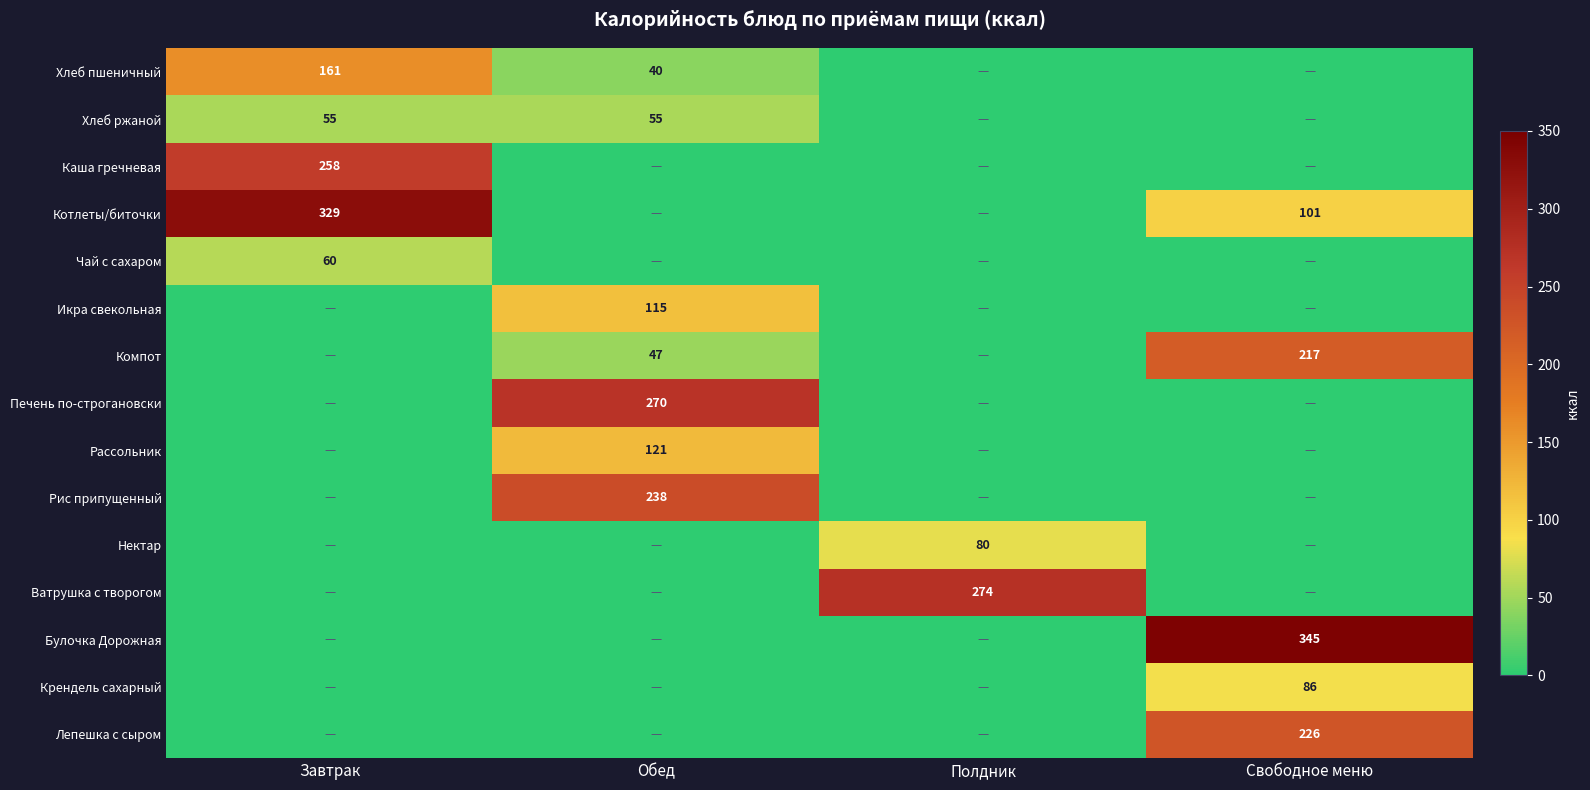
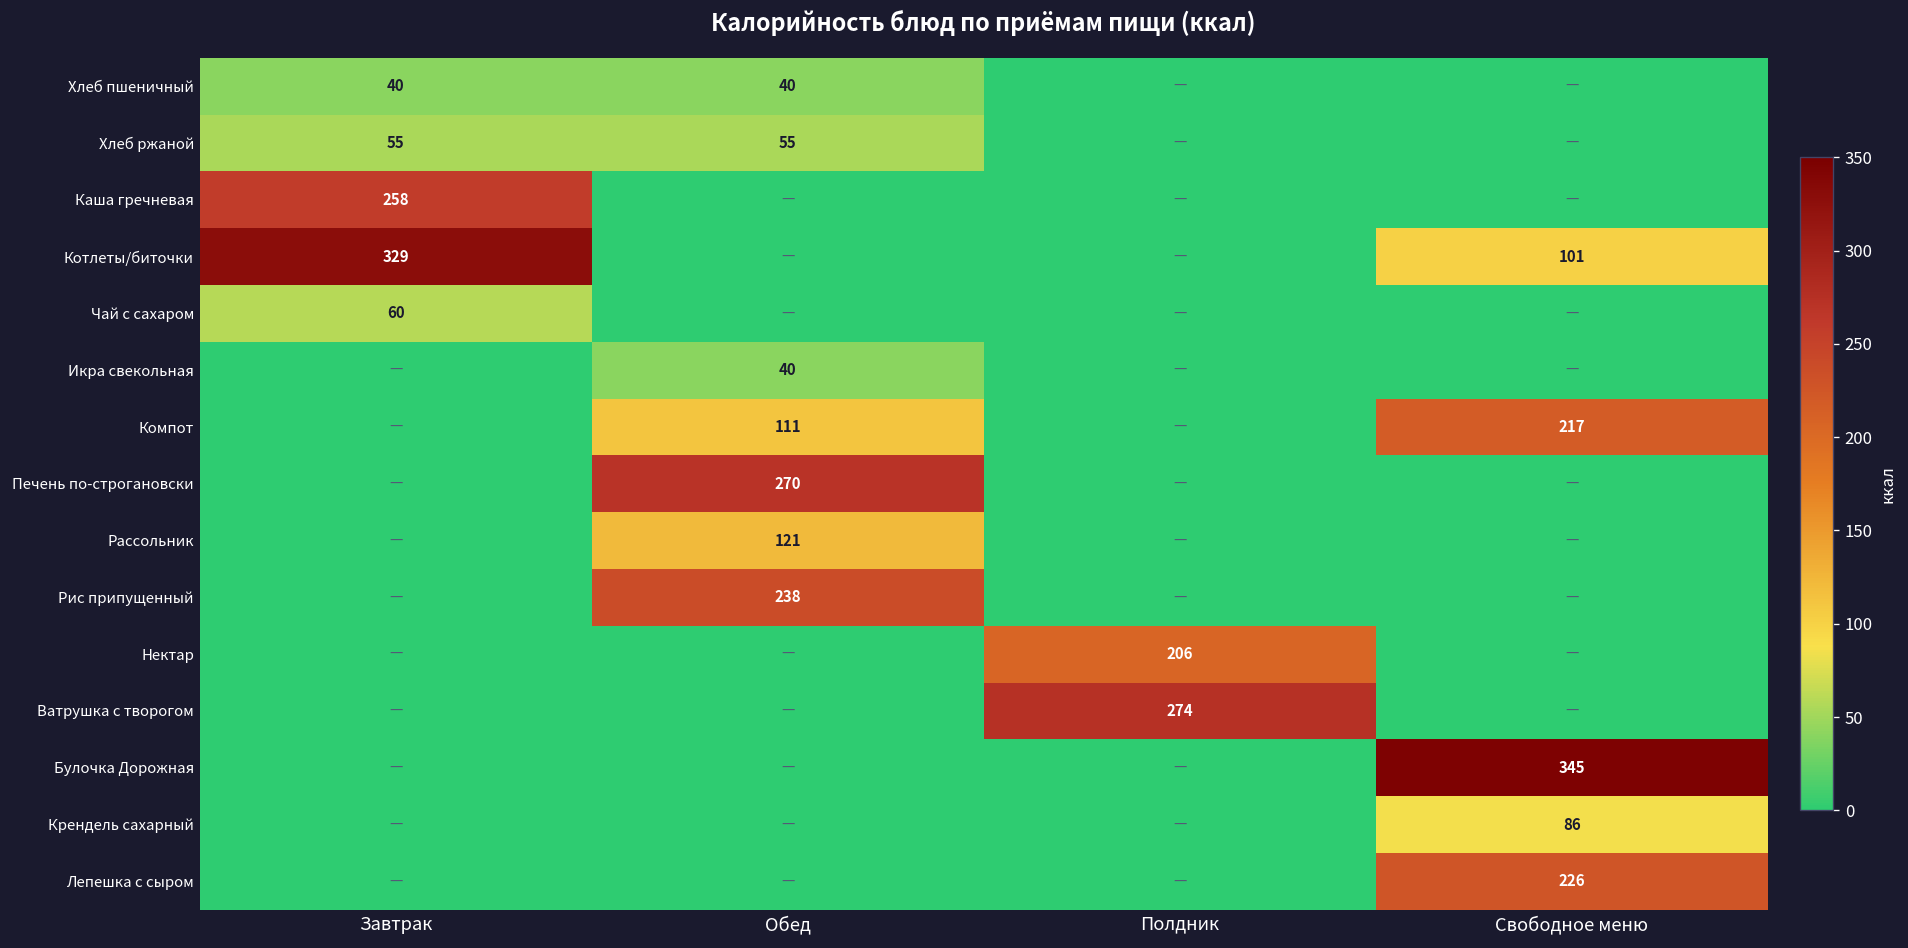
  {
    "Хлеб пшеничный": {
-     "Завтрак": 161,
+     "Завтрак": 40,
      "Обед": 40
    },
    "Хлеб ржаной": {
      "Завтрак": 55,
      "Обед": 55
    },
    "Каша гречневая": {
      "Завтрак": 258
    },
    "Котлеты/биточки": {
      "Завтрак": 329,
      "Свободное меню": 101
    },
    "Чай с сахаром": {
      "Завтрак": 60
    },
    "Икра свекольная": {
-     "Обед": 115
+     "Обед": 40
    },
    "Компот": {
-     "Обед": 47,
+     "Обед": 111,
      "Свободное меню": 217
    },
    "Печень по-строгановски": {
      "Обед": 270
    },
    "Рассольник": {
      "Обед": 121
    },
    "Рис припущенный": {
      "Обед": 238
    },
    "Нектар": {
-     "Полдник": 80
+     "Полдник": 206
    },
    "Ватрушка с творогом": {
      "Полдник": 274
    },
    "Булочка Дорожная": {
      "Свободное меню": 345
    },
    "Крендель сахарный": {
      "Свободное меню": 86
    },
    "Лепешка с сыром": {
      "Свободное меню": 226
    }
  }
